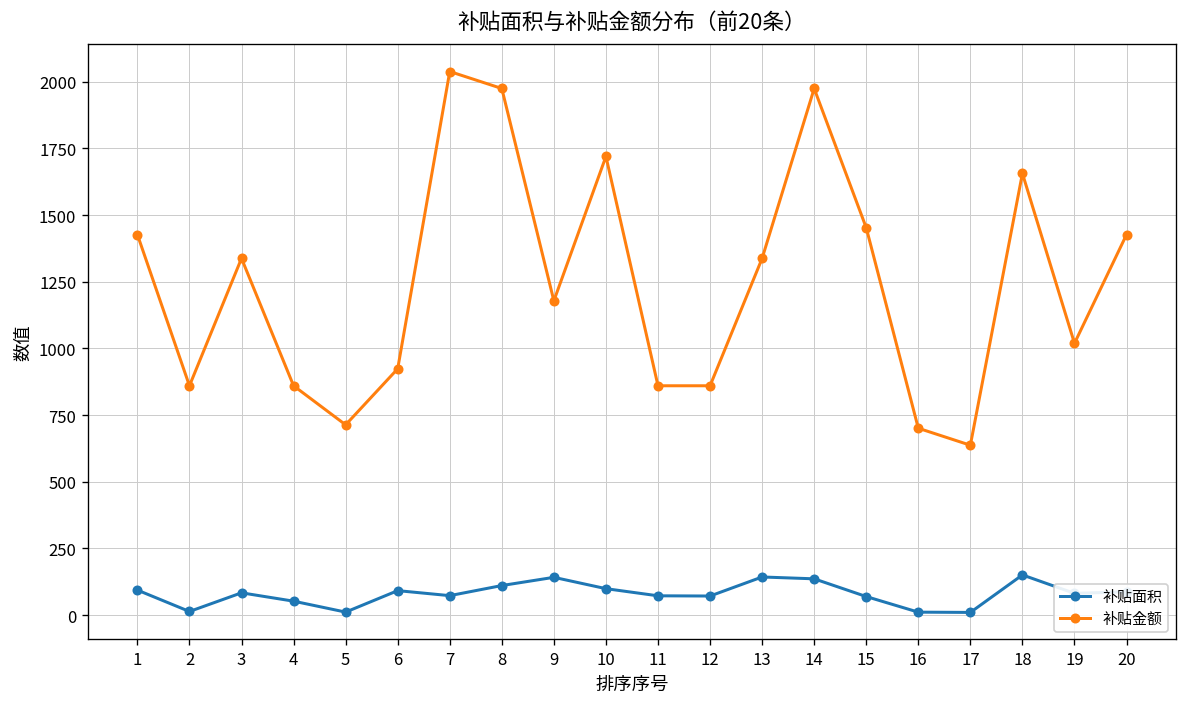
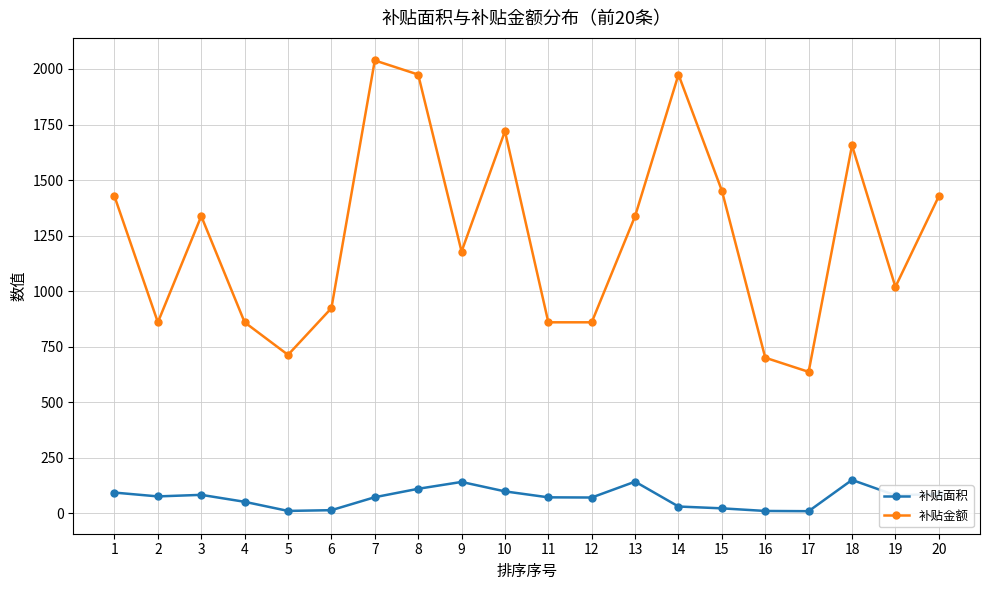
  {
    "补贴面积": {
      "1": 90,
-     "2": 10,
+     "2": 80,
      "3": 80,
      "4": 50,
      "5": 10,
-     "6": 90,
+     "6": 10,
      "7": 70,
      "8": 110,
      "9": 140,
      "10": 100,
      "11": 70,
      "12": 70,
      "13": 140,
-     "14": 140,
-     "15": 70,
+     "14": 30,
+     "15": 20,
      "16": 10,
      "17": 10,
      "18": 150
    },
    "补贴金额": {
      "1": 1430,
      "2": 860,
      "3": 1340,
      "4": 860,
      "5": 710,
      "6": 920,
      "7": 2040,
      "8": 1970,
      "9": 1180,
      "10": 1720,
      "11": 860,
      "12": 860,
      "13": 1340,
      "14": 1970,
      "15": 1450,
      "16": 700,
      "17": 640,
      "18": 1660,
      "19": 1020,
      "20": 1430
    }
  }
